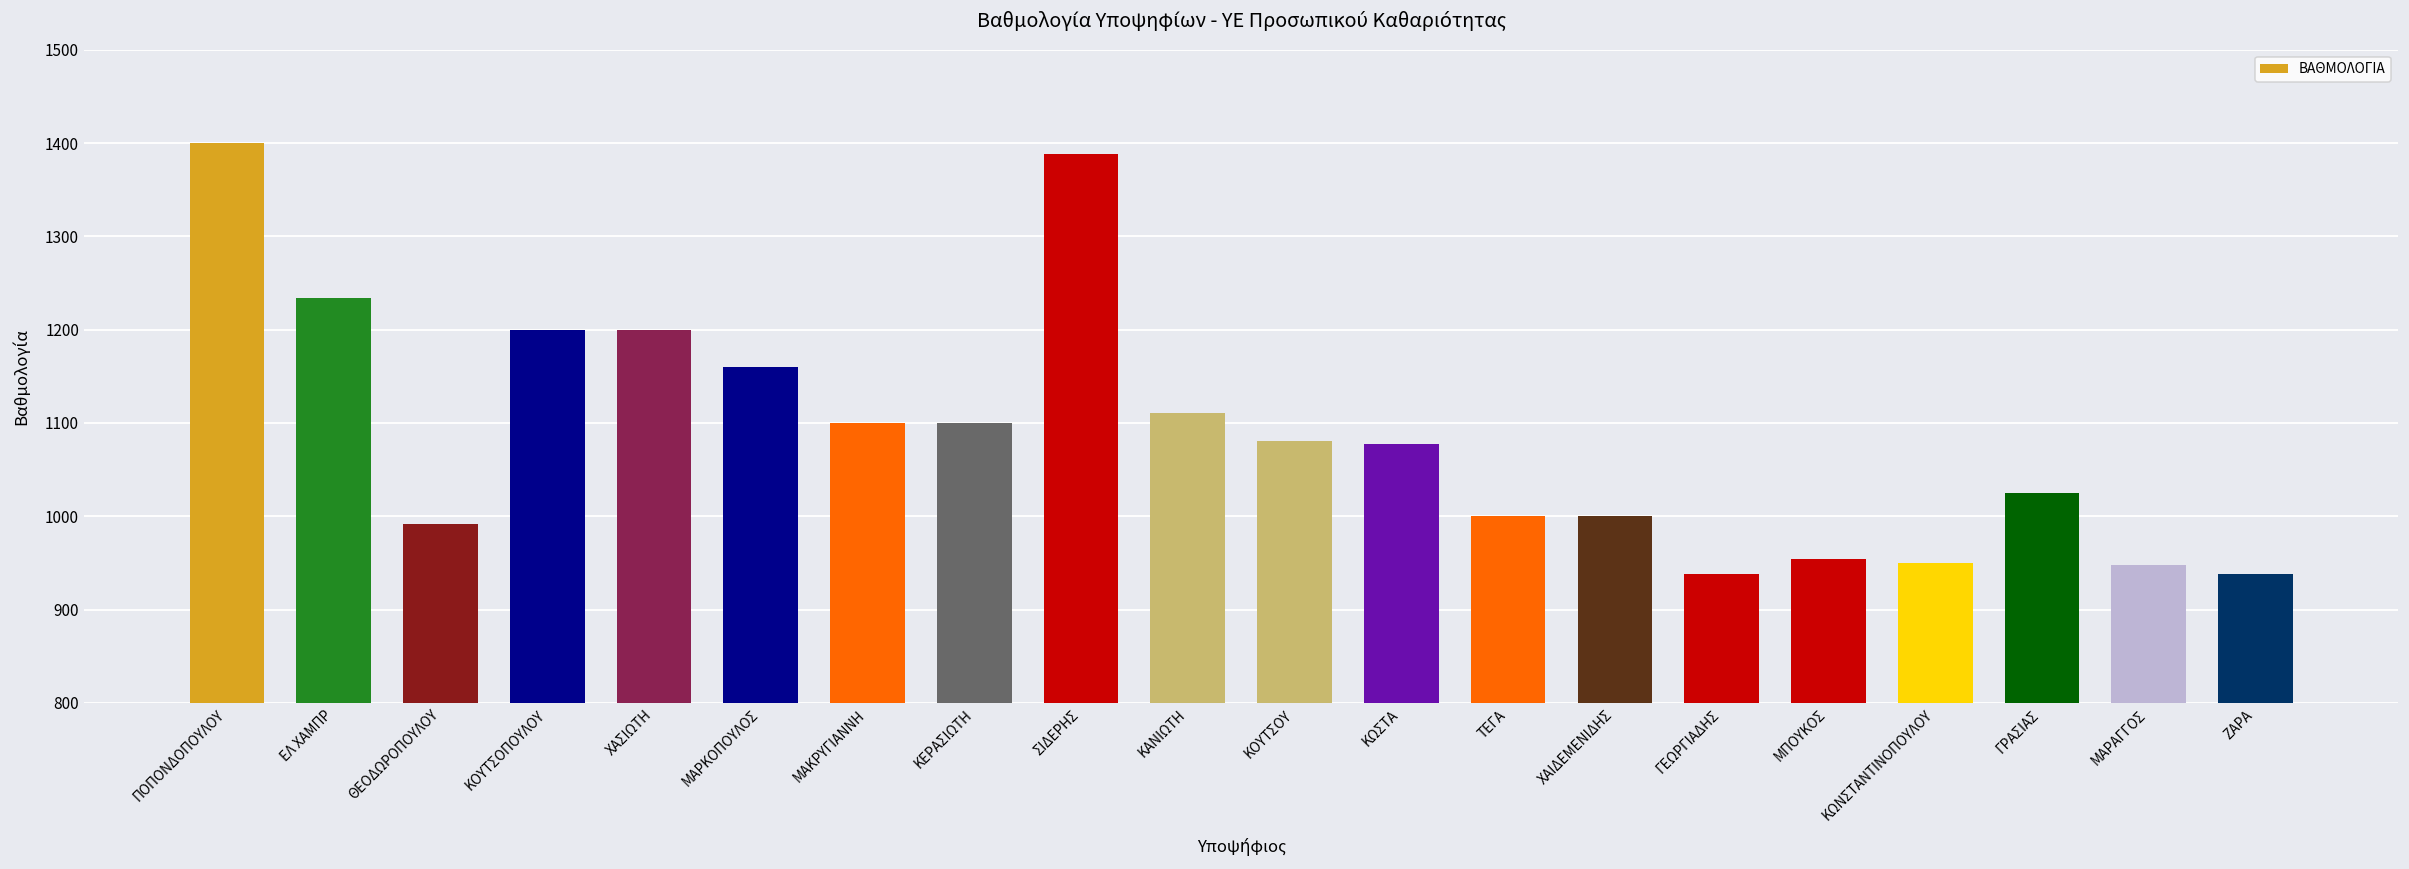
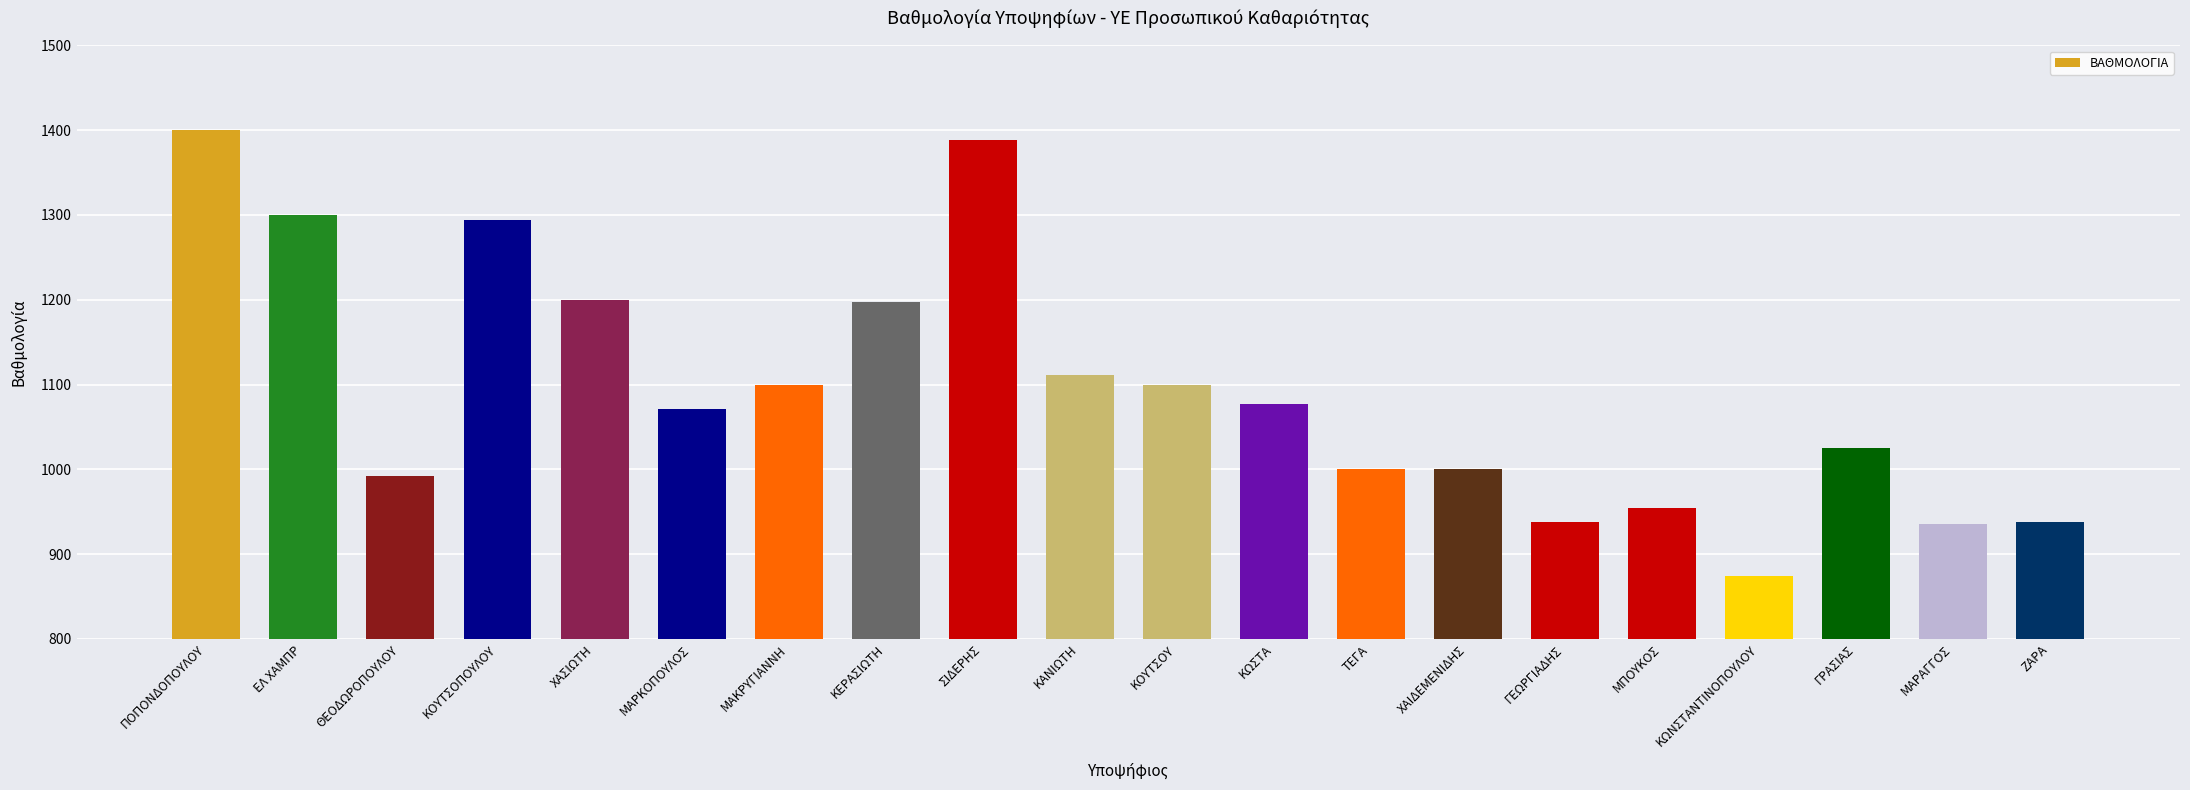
  {
    "ΠΟΠΟΝΔΟΠΟΥΛΟΥ": 1400,
-   "ΕΛ ΧΑΜΠΡ": 1230,
+   "ΕΛ ΧΑΜΠΡ": 1300,
    "ΘΕΟΔΩΡΟΠΟΥΛΟΥ": 990,
-   "ΚΟΥΤΣΟΠΟΥΛΟΥ": 1200,
+   "ΚΟΥΤΣΟΠΟΥΛΟΥ": 1290,
    "ΧΑΣΙΩΤΗ": 1200,
-   "ΜΑΡΚΟΠΟΥΛΟΣ": 1160,
+   "ΜΑΡΚΟΠΟΥΛΟΣ": 1070,
    "ΜΑΚΡΥΓΙΑΝΝΗ": 1100,
-   "ΚΕΡΑΣΙΩΤΗ": 1100,
+   "ΚΕΡΑΣΙΩΤΗ": 1200,
    "ΣΙΔΕΡΗΣ": 1390,
    "ΚΑΝΙΩΤΗ": 1110,
-   "ΚΟΥΤΣΟΥ": 1080,
+   "ΚΟΥΤΣΟΥ": 1100,
    "ΚΩΣΤΑ": 1080,
    "ΤΕΓΑ": 1000,
    "ΧΑΙΔΕΜΕΝΙΔΗΣ": 1000,
    "ΓΕΩΡΓΙΑΔΗΣ": 940,
    "ΜΠΟΥΚΟΣ": 950,
-   "ΚΩΝΣΤΑΝΤΙΝΟΠΟΥΛΟΥ": 950,
+   "ΚΩΝΣΤΑΝΤΙΝΟΠΟΥΛΟΥ": 870,
    "ΓΡΑΣΙΑΣ": 1030,
-   "ΜΑΡΑΓΓΟΣ": 950,
+   "ΜΑΡΑΓΓΟΣ": 940,
    "ΖΑΡΑ": 940
  }
